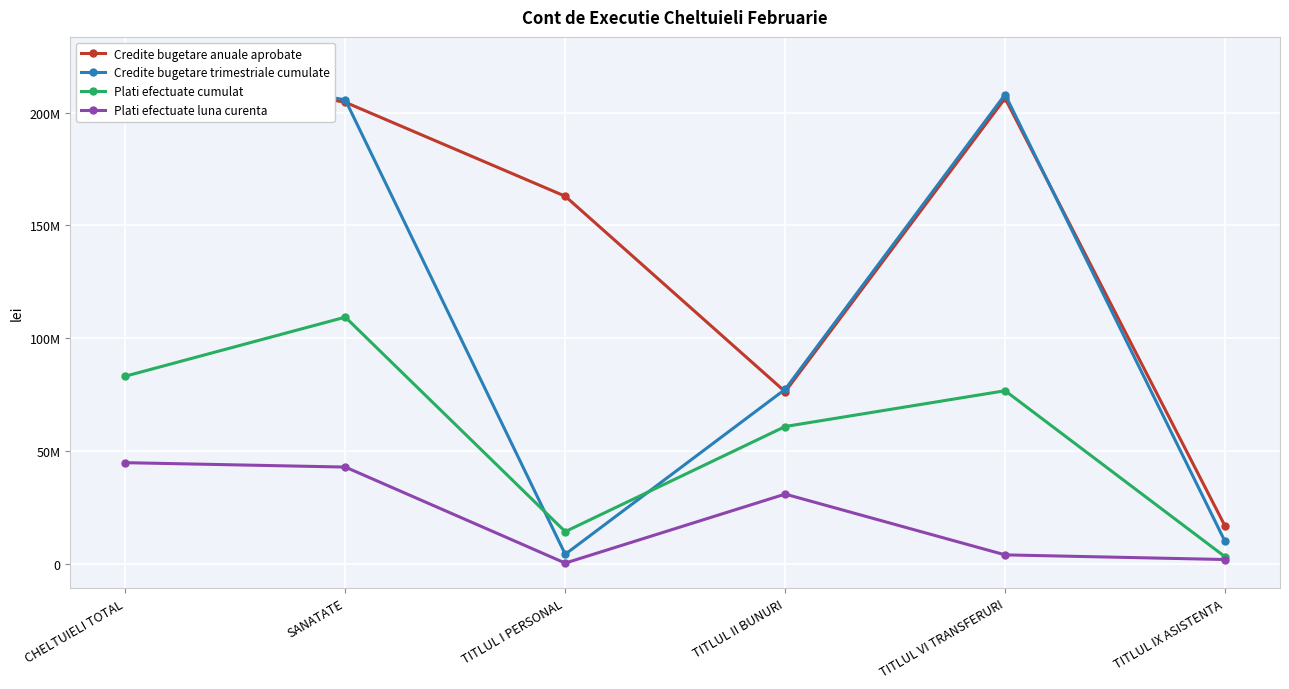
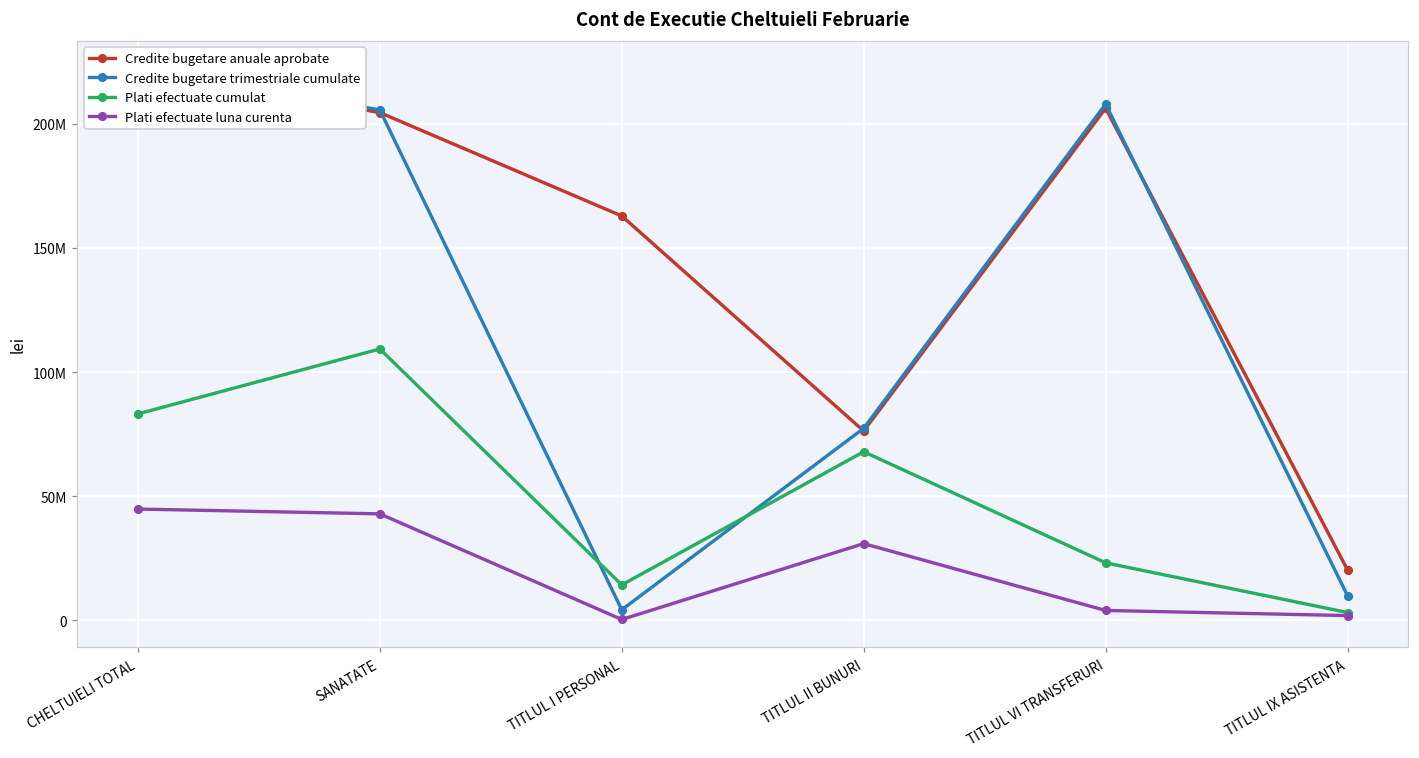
  {
    "Credite bugetare anuale aprobate": {
      "TITLUL I PERSONAL": 163000000,
      "TITLUL VI TRANSFERURI": 206000000,
-     "TITLUL IX ASISTENTA": 17000000
+     "TITLUL IX ASISTENTA": 20000000
    },
    "Credite bugetare trimestriale cumulate": {
      "TITLUL I PERSONAL": 4000000,
      "TITLUL VI TRANSFERURI": 208000000,
      "TITLUL IX ASISTENTA": 10000000
    },
    "Plati efectuate cumulat": {
      "CHELTUIELI TOTAL": 83000000,
      "SANATATE": 109000000,
      "TITLUL I PERSONAL": 14000000,
-     "TITLUL II BUNURI": 61000000,
-     "TITLUL VI TRANSFERURI": 77000000,
+     "TITLUL II BUNURI": 68000000,
+     "TITLUL VI TRANSFERURI": 23000000,
      "TITLUL IX ASISTENTA": 3000000
    },
    "Plati efectuate luna curenta": {
      "CHELTUIELI TOTAL": 45000000,
      "SANATATE": 43000000,
      "TITLUL I PERSONAL": 0,
      "TITLUL II BUNURI": 31000000,
      "TITLUL VI TRANSFERURI": 4000000,
      "TITLUL IX ASISTENTA": 2000000
    }
  }
